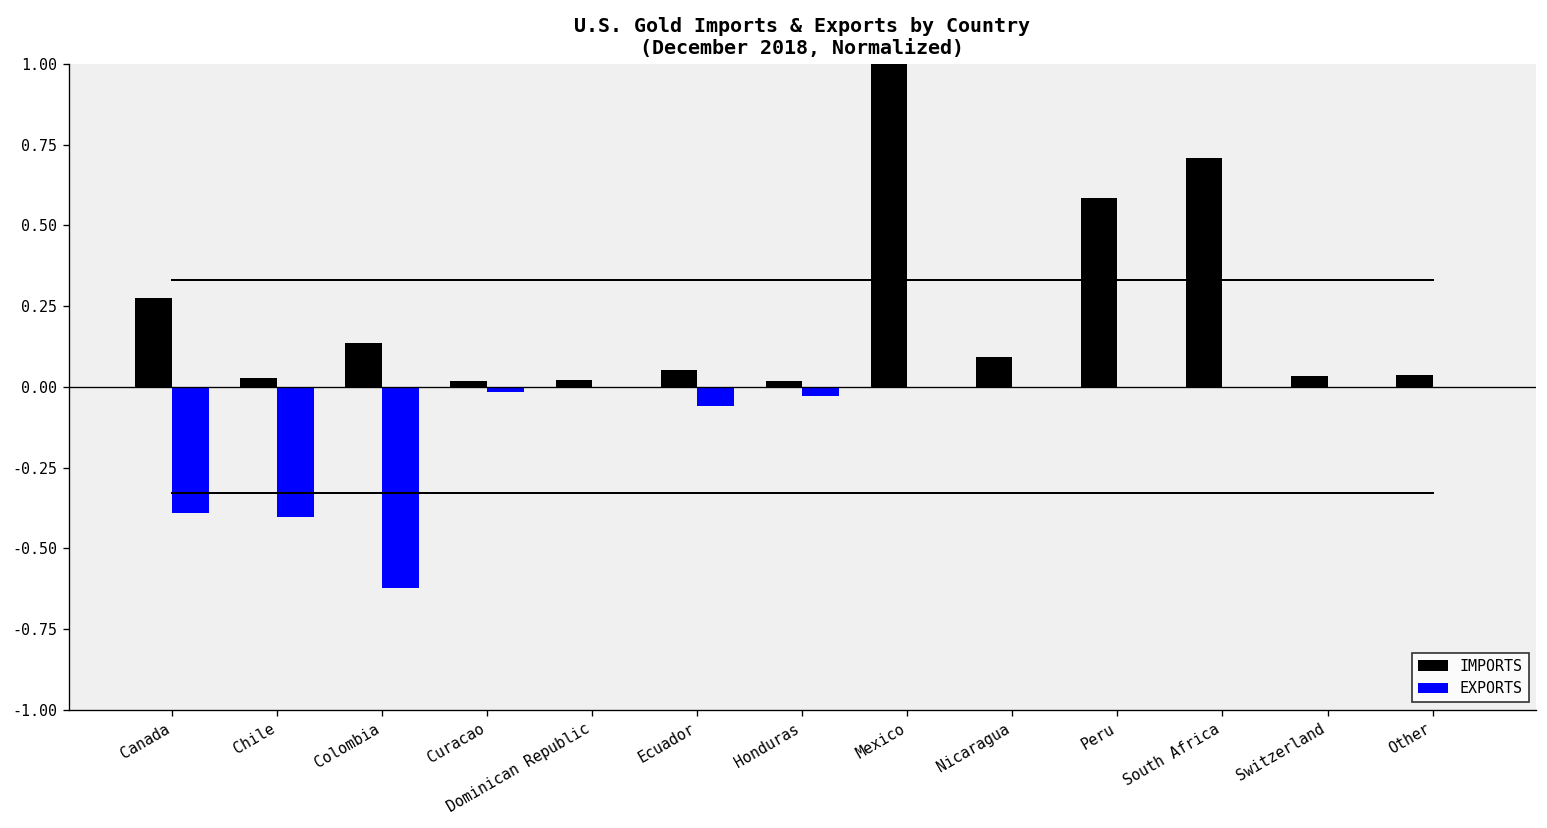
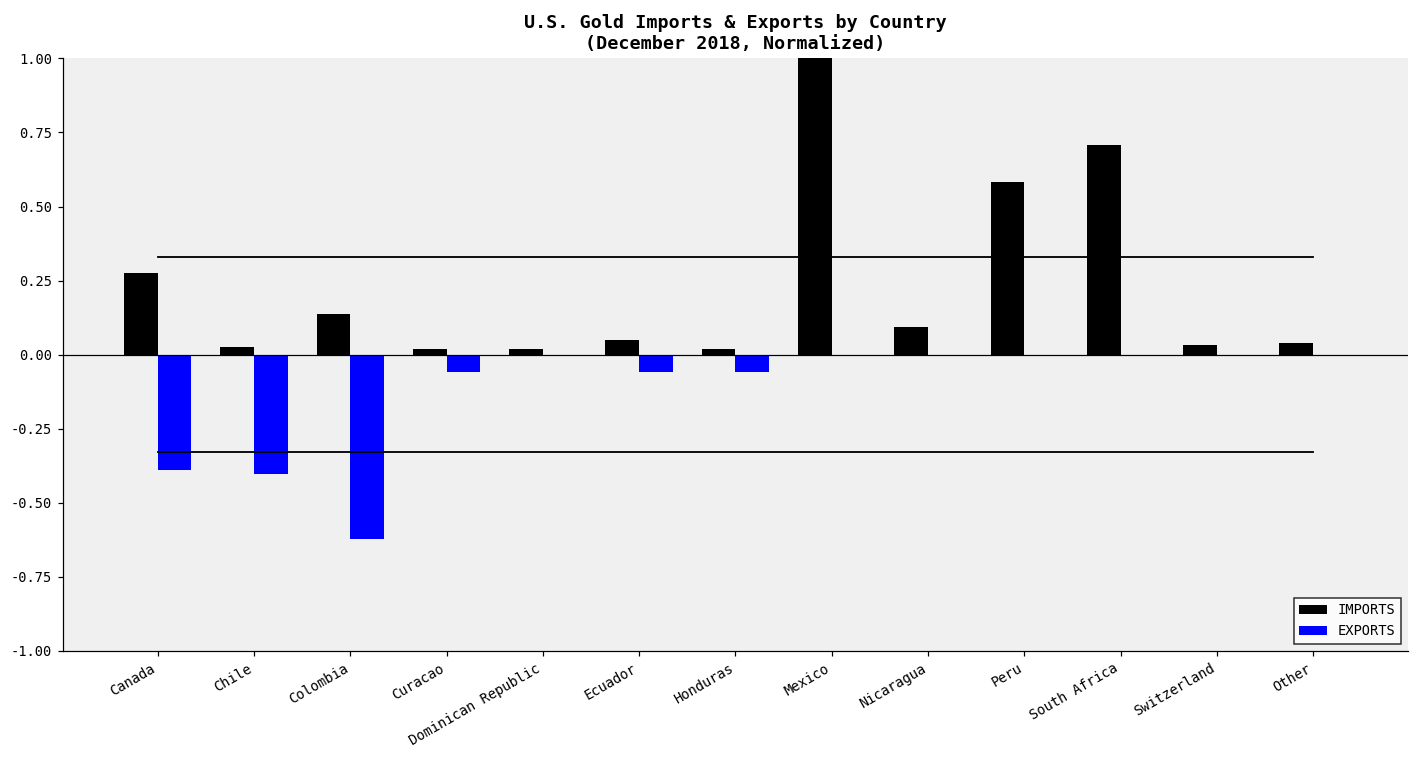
  {
    "EXPORTS": {
      "Canada": -0.39,
      "Chile": -0.40,
      "Colombia": -0.62,
-     "Curacao": -0.02,
+     "Curacao": -0.06,
      "Dominican Republic": 0.00,
      "Ecuador": -0.06,
-     "Honduras": -0.03,
+     "Honduras": -0.06,
      "Nicaragua": 0.00,
      "Peru": 0.00,
      "South Africa": 0.00,
      "Switzerland": 0.00,
      "Other": 0.00
    }
  }
